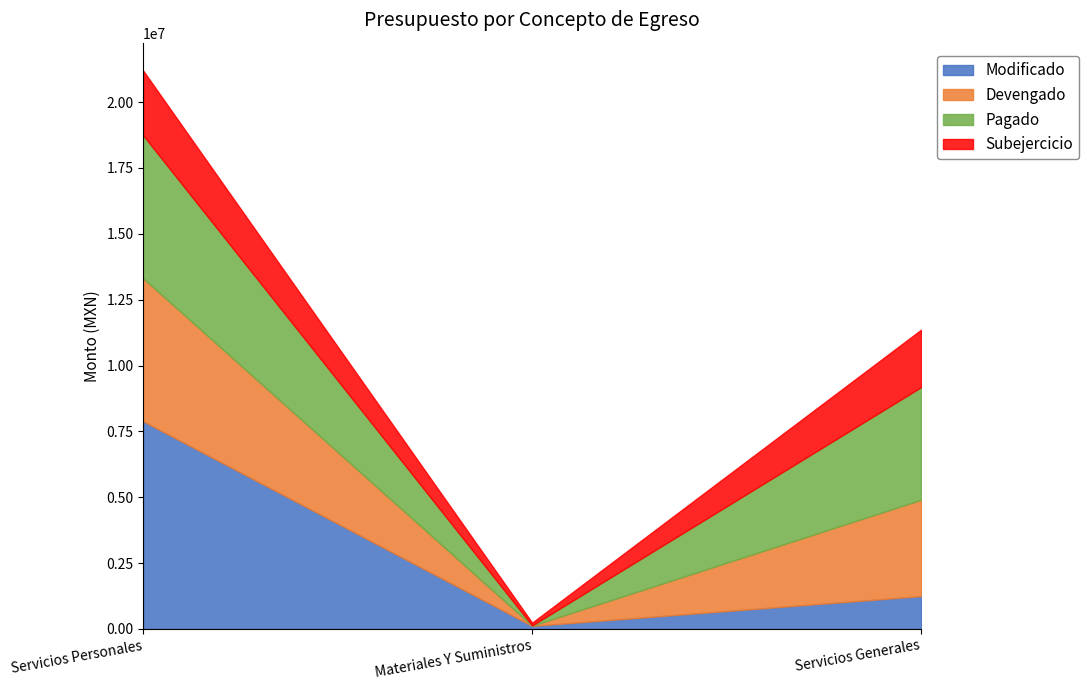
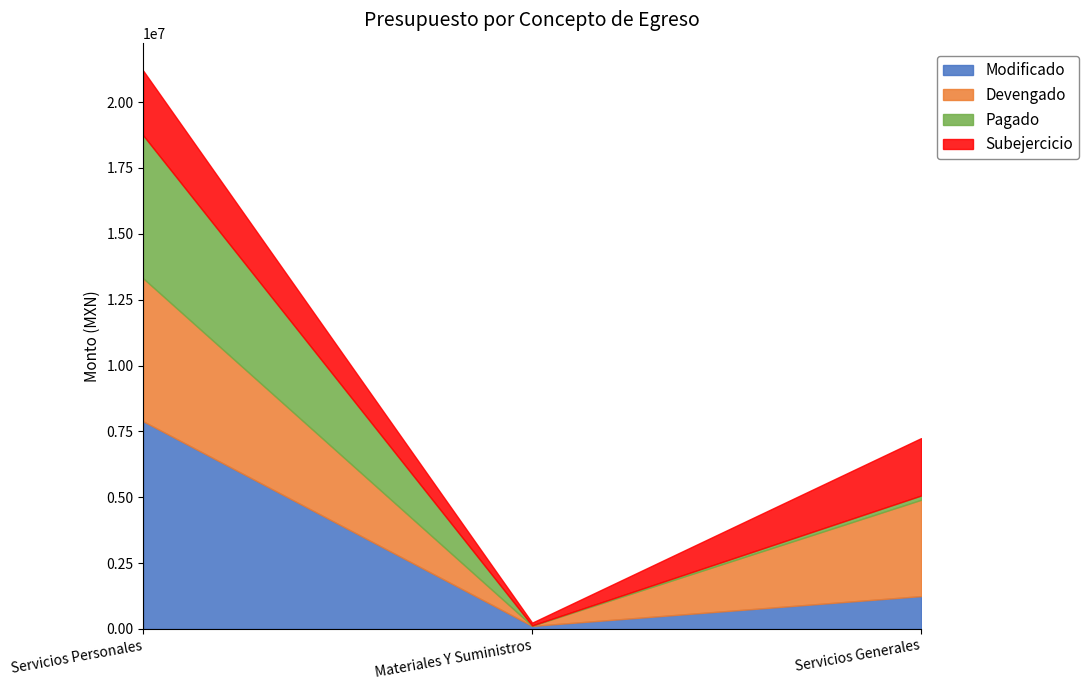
  {
    "Modificado": {
      "Servicios Personales": 7900000,
      "Servicios Generales": 1200000
    },
    "Devengado": {
      "Servicios Personales": 5400000,
      "Servicios Generales": 3700000
    },
    "Pagado": {
      "Servicios Personales": 5400000,
-     "Servicios Generales": 4300000
+     "Servicios Generales": 200000
    },
    "Subejercicio": {
      "Servicios Personales": 2500000,
      "Materiales Y Suministros": 100000,
      "Servicios Generales": 2200000
    }
  }
